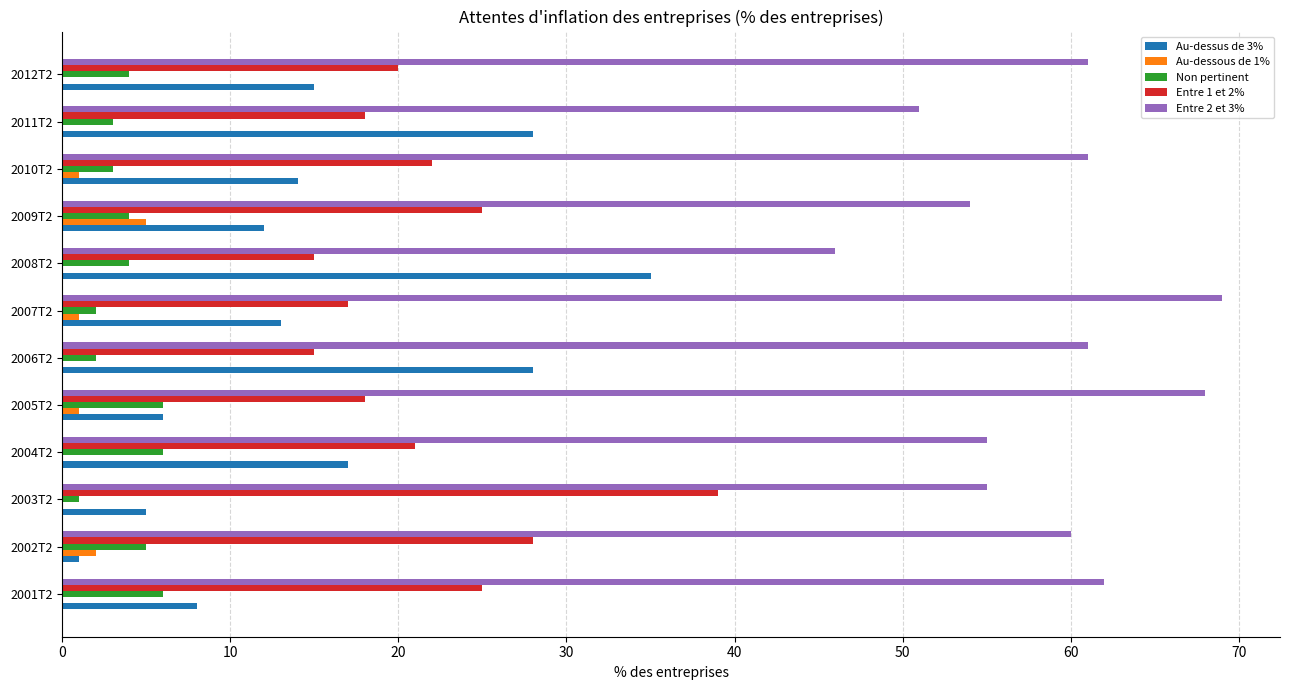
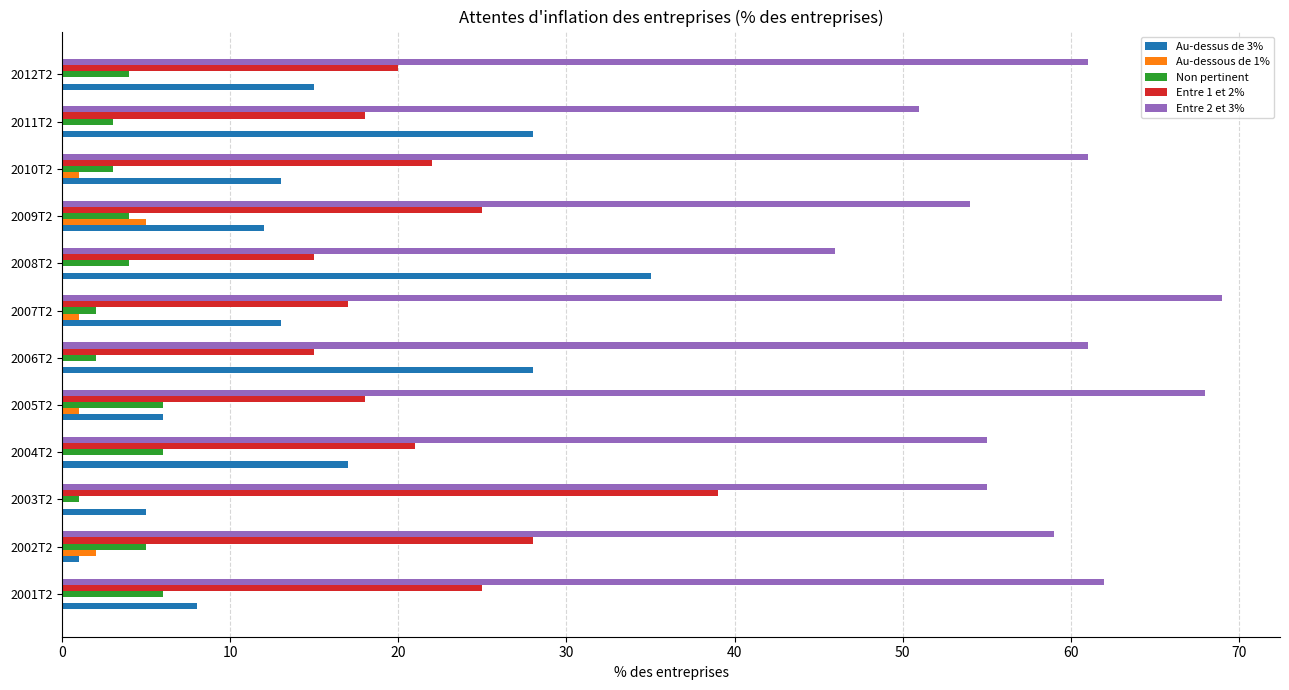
  {
    "Au-dessus de 3%": {
      "2012T2": 15,
      "2011T2": 28,
-     "2010T2": 14,
+     "2010T2": 13,
      "2009T2": 12,
      "2008T2": 35,
      "2007T2": 13,
      "2006T2": 28,
      "2005T2": 6,
      "2004T2": 17,
      "2003T2": 5,
      "2002T2": 1,
      "2001T2": 8
    },
    "Au-dessous de 1%": {
      "2012T2": 0,
      "2011T2": 0,
      "2010T2": 1,
      "2009T2": 5,
      "2008T2": 0,
      "2007T2": 1,
      "2006T2": 0,
      "2005T2": 1,
      "2004T2": 0,
      "2003T2": 0,
      "2002T2": 2,
      "2001T2": 0
    },
    "Non pertinent": {
      "2012T2": 4,
      "2011T2": 3,
      "2010T2": 3,
      "2009T2": 4,
      "2008T2": 4,
      "2007T2": 2,
      "2006T2": 2,
      "2005T2": 6,
      "2004T2": 6,
      "2003T2": 1,
      "2002T2": 5,
      "2001T2": 6
    },
    "Entre 1 et 2%": {
      "2012T2": 20,
      "2011T2": 18,
      "2010T2": 22,
      "2009T2": 25,
      "2008T2": 15,
      "2007T2": 17,
      "2006T2": 15,
      "2005T2": 18,
      "2004T2": 21,
      "2003T2": 39,
      "2002T2": 28,
      "2001T2": 25
    },
    "Entre 2 et 3%": {
      "2012T2": 61,
      "2011T2": 51,
      "2010T2": 61,
      "2009T2": 54,
      "2008T2": 46,
      "2007T2": 69,
      "2006T2": 61,
      "2005T2": 68,
      "2004T2": 55,
      "2003T2": 55,
-     "2002T2": 60,
+     "2002T2": 59,
      "2001T2": 62
    }
  }
